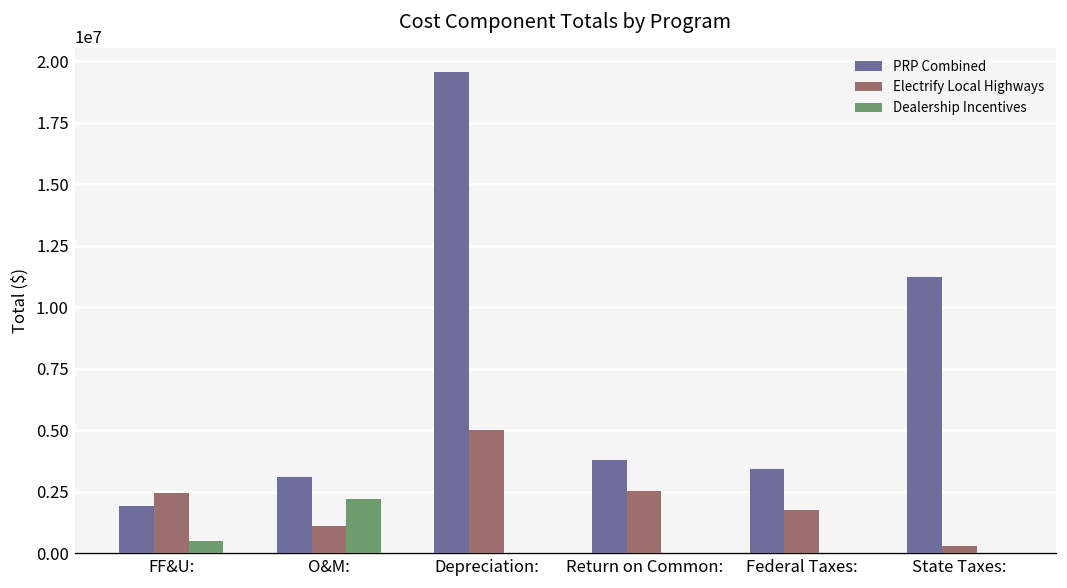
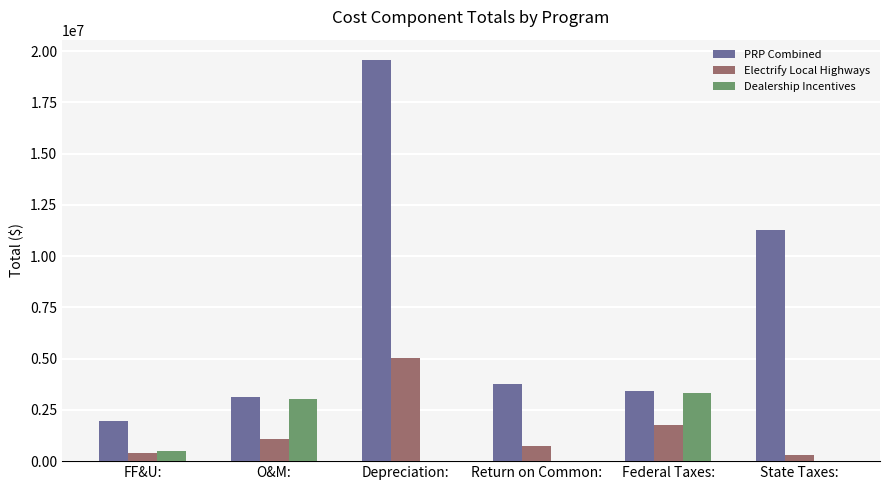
  {
    "PRP Combined": {
      "FF&U:": 1900000,
      "O&M:": 3100000,
      "Depreciation:": 19600000,
      "Return on Common:": 3800000,
      "Federal Taxes:": 3400000,
      "State Taxes:": 11300000
    },
    "Electrify Local Highways": {
-     "FF&U:": 2400000,
+     "FF&U:": 400000,
      "O&M:": 1100000,
      "Depreciation:": 5000000,
-     "Return on Common:": 2500000,
+     "Return on Common:": 700000,
      "Federal Taxes:": 1800000,
      "State Taxes:": 300000
    },
    "Dealership Incentives": {
      "FF&U:": 500000,
-     "O&M:": 2200000,
+     "O&M:": 3100000,
      "Depreciation:": 0,
      "Return on Common:": 0,
-     "Federal Taxes:": 0,
+     "Federal Taxes:": 3300000,
      "State Taxes:": 0
    }
  }
